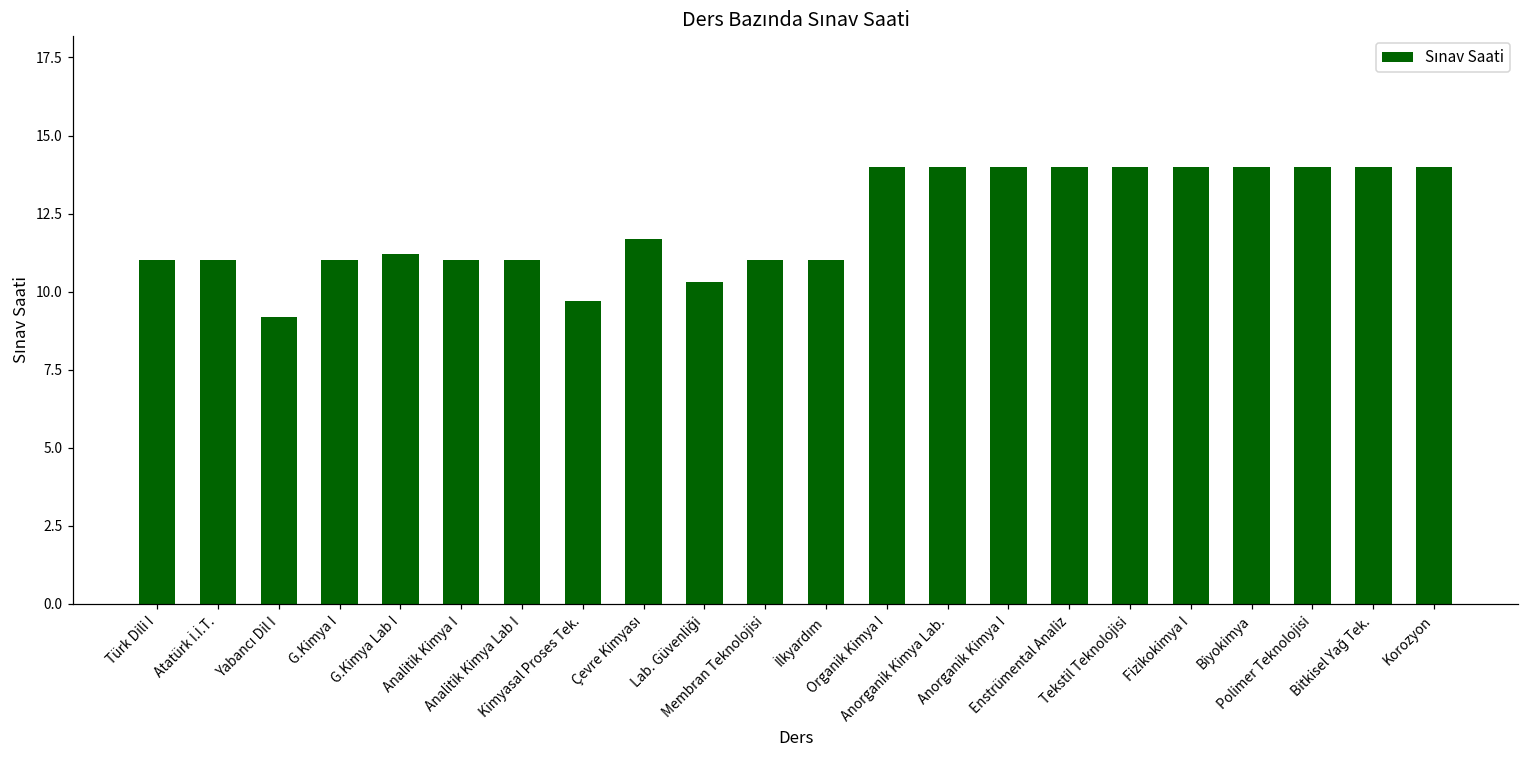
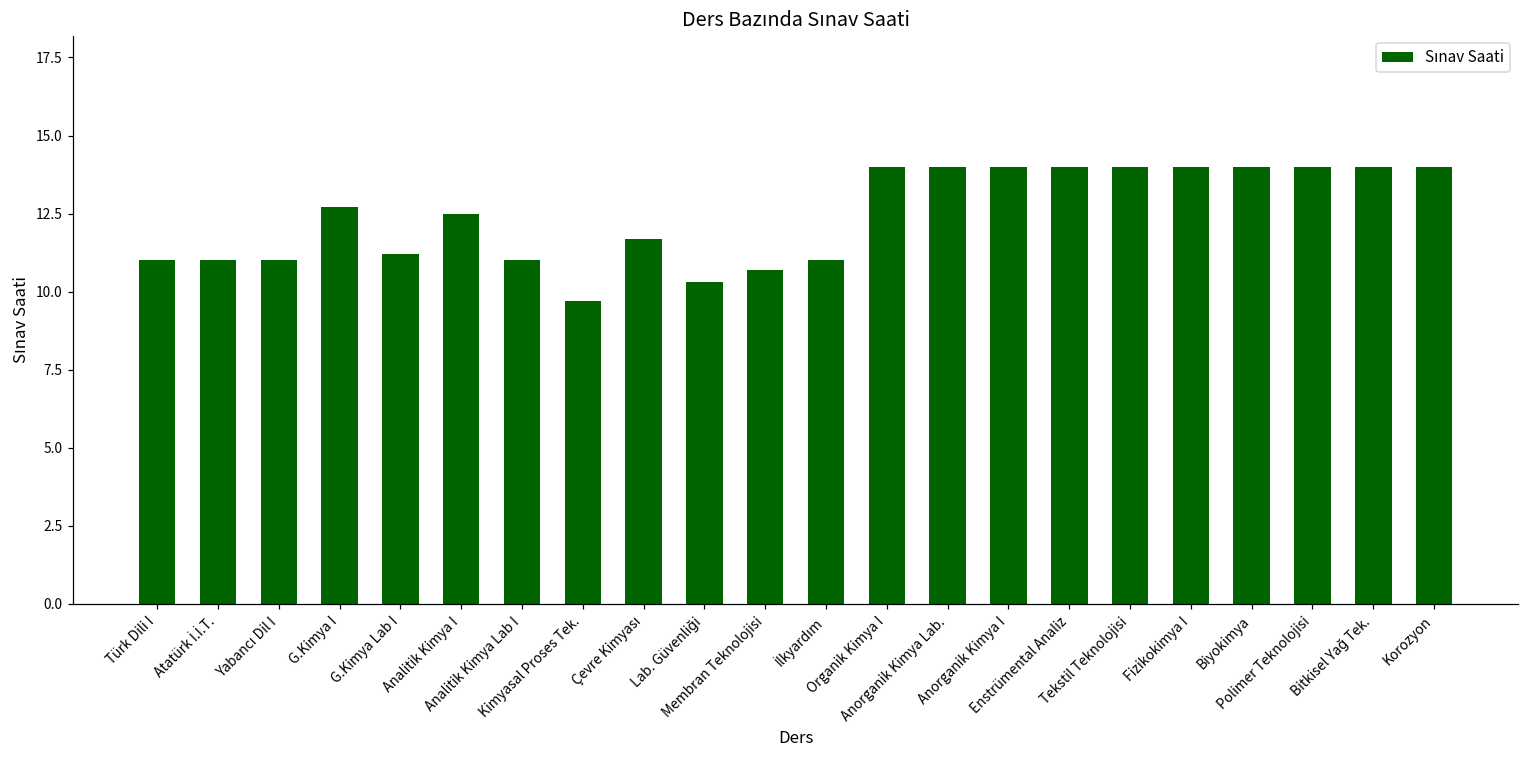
  {
    "Türk Dili I": 11.0,
    "Atatürk İ.İ.T.": 11.0,
-   "Yabancı Dil I": 9.2,
-   "G.Kimya I": 11.0,
+   "Yabancı Dil I": 11.0,
+   "G.Kimya I": 12.7,
    "G.Kimya Lab I": 11.2,
-   "Analitik Kimya I": 11.0,
+   "Analitik Kimya I": 12.5,
    "Analitik Kimya Lab I": 11.0,
    "Kimyasal Proses Tek.": 9.7,
    "Çevre Kimyası": 11.7,
    "Lab. Güvenliği": 10.3,
-   "Membran Teknolojisi": 11.0,
+   "Membran Teknolojisi": 10.7,
    "İlkyardım": 11.0,
    "Organik Kimya I": 14.0,
    "Anorganik Kimya Lab.": 14.0,
    "Anorganik Kimya I": 14.0,
    "Enstrümental Analiz": 14.0,
    "Tekstil Teknolojisi": 14.0,
    "Fizikokimya I": 14.0,
    "Biyokimya": 14.0,
    "Polimer Teknolojisi": 14.0,
    "Bitkisel Yağ Tek.": 14.0,
    "Korozyon": 14.0
  }
